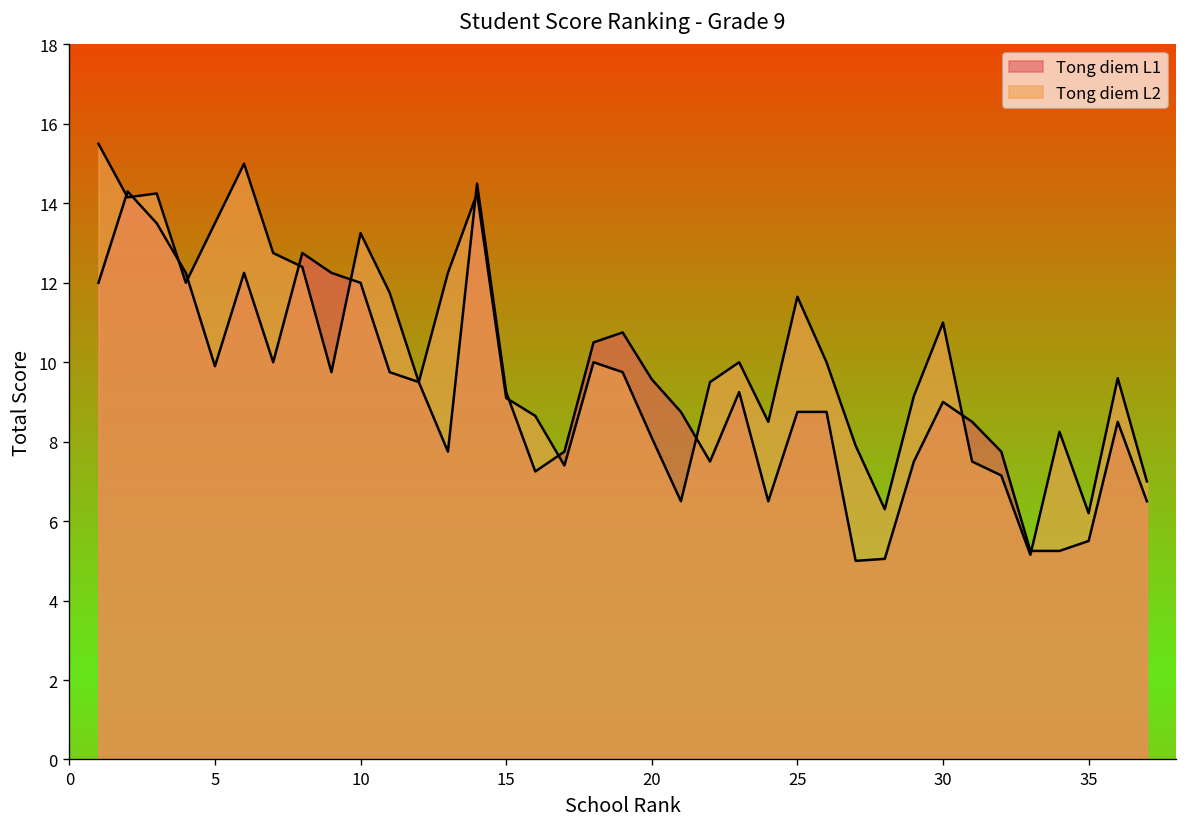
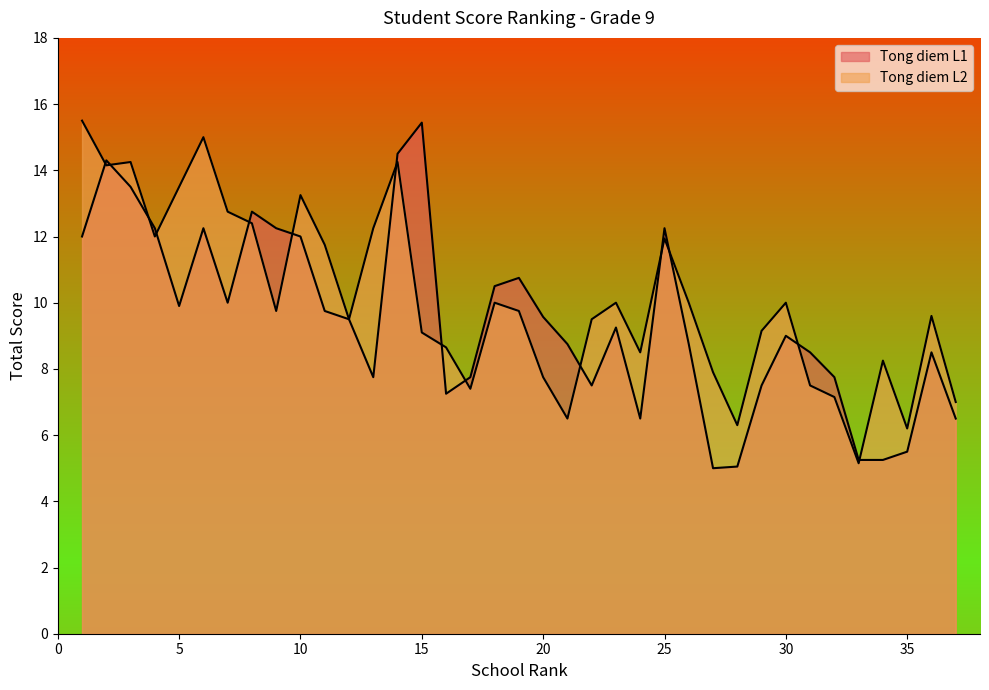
  {
    "Tong diem L1": {
      "5": 9.9,
      "10": 12.0,
-     "15": 9.3,
+     "15": 15.4,
      "20": 9.6,
-     "25": 8.8,
+     "25": 12.3,
      "30": 9.0,
      "35": 5.5
    },
    "Tong diem L2": {
      "5": 13.5,
      "10": 13.3,
      "15": 9.1,
-     "20": 8.1,
-     "25": 11.7,
-     "30": 11,
+     "20": 7.8,
+     "25": 11.9,
+     "30": 10,
      "35": 6.2
    }
  }
